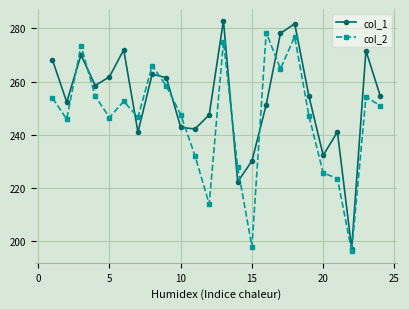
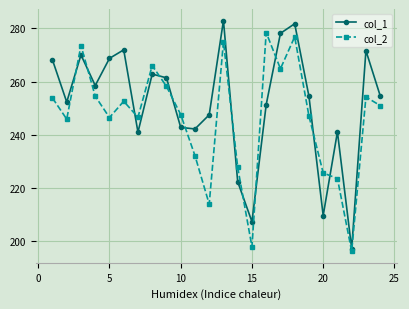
  {
    "col_1": {
-     "5": 262,
+     "5": 269,
      "10": 243,
-     "15": 230,
-     "20": 232
+     "15": 207,
+     "20": 210
    },
    "col_2": {
      "5": 247,
      "10": 248,
      "15": 198,
      "20": 226
    }
  }
